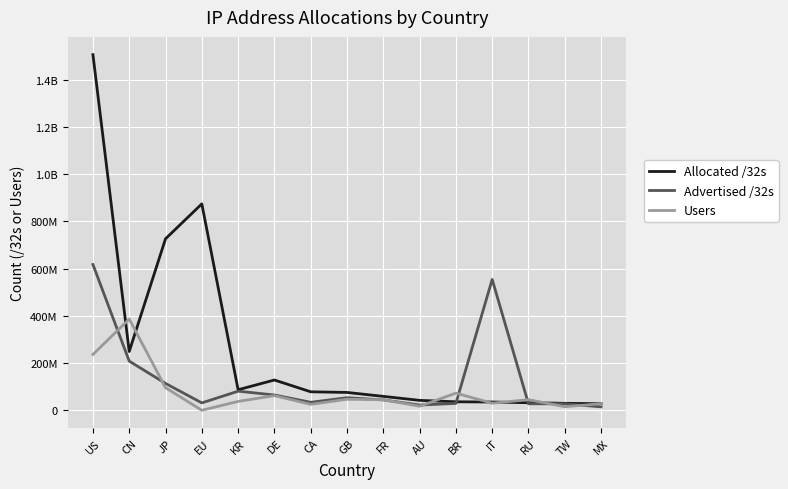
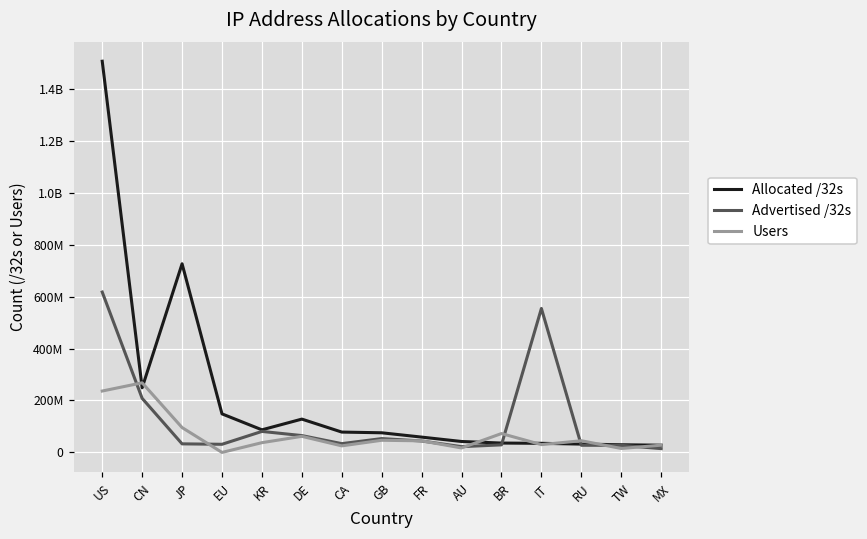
  {
    "Allocated /32s": {
      "US": 1510000000,
      "CN": 250000000,
      "JP": 730000000,
-     "EU": 870000000,
+     "EU": 150000000,
      "DE": 130000000,
      "CA": 80000000,
      "GB": 80000000,
      "FR": 60000000,
      "AU": 40000000
    },
    "Advertised /32s": {
      "US": 620000000,
      "CN": 210000000,
-     "JP": 110000000,
+     "JP": 30000000,
      "EU": 30000000,
      "IT": 550000000,
      "MX": 10000000
    },
    "Users": {
      "US": 240000000,
-     "CN": 390000000,
+     "CN": 270000000,
      "JP": 100000000,
      "EU": 0,
      "KR": 40000000,
      "BR": 70000000,
      "RU": 50000000,
      "TW": 20000000
    }
  }
